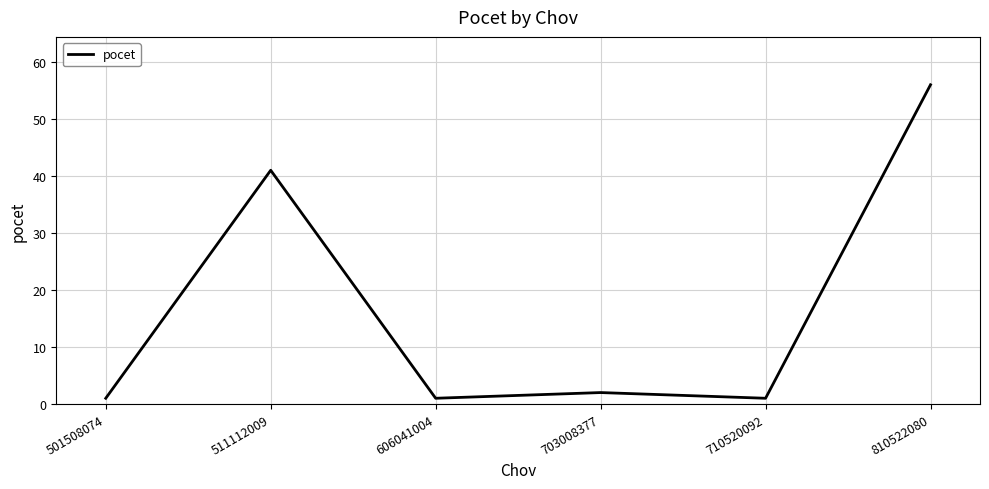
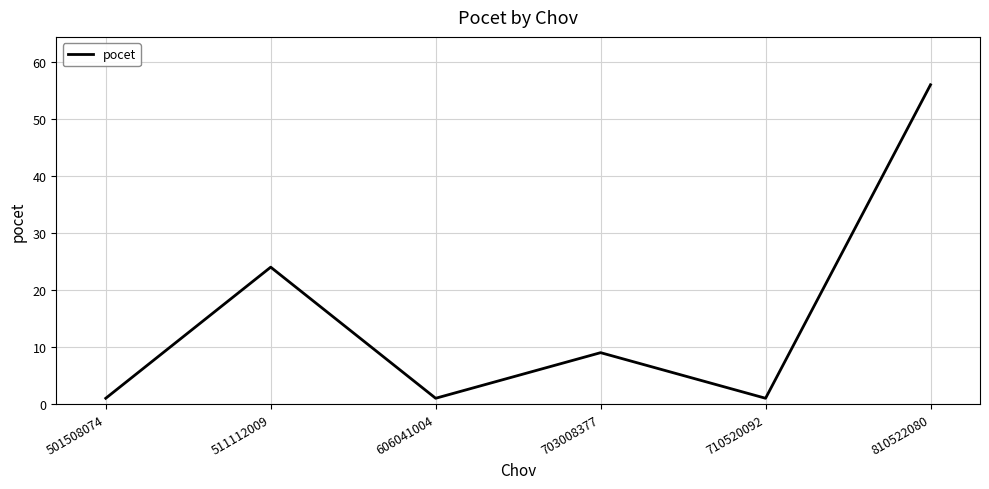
  {
    "501508074": 1,
-   "511112009": 41,
+   "511112009": 24,
    "606041004": 1,
-   "703008377": 2,
+   "703008377": 9,
    "710520092": 1,
    "810522080": 56
  }
